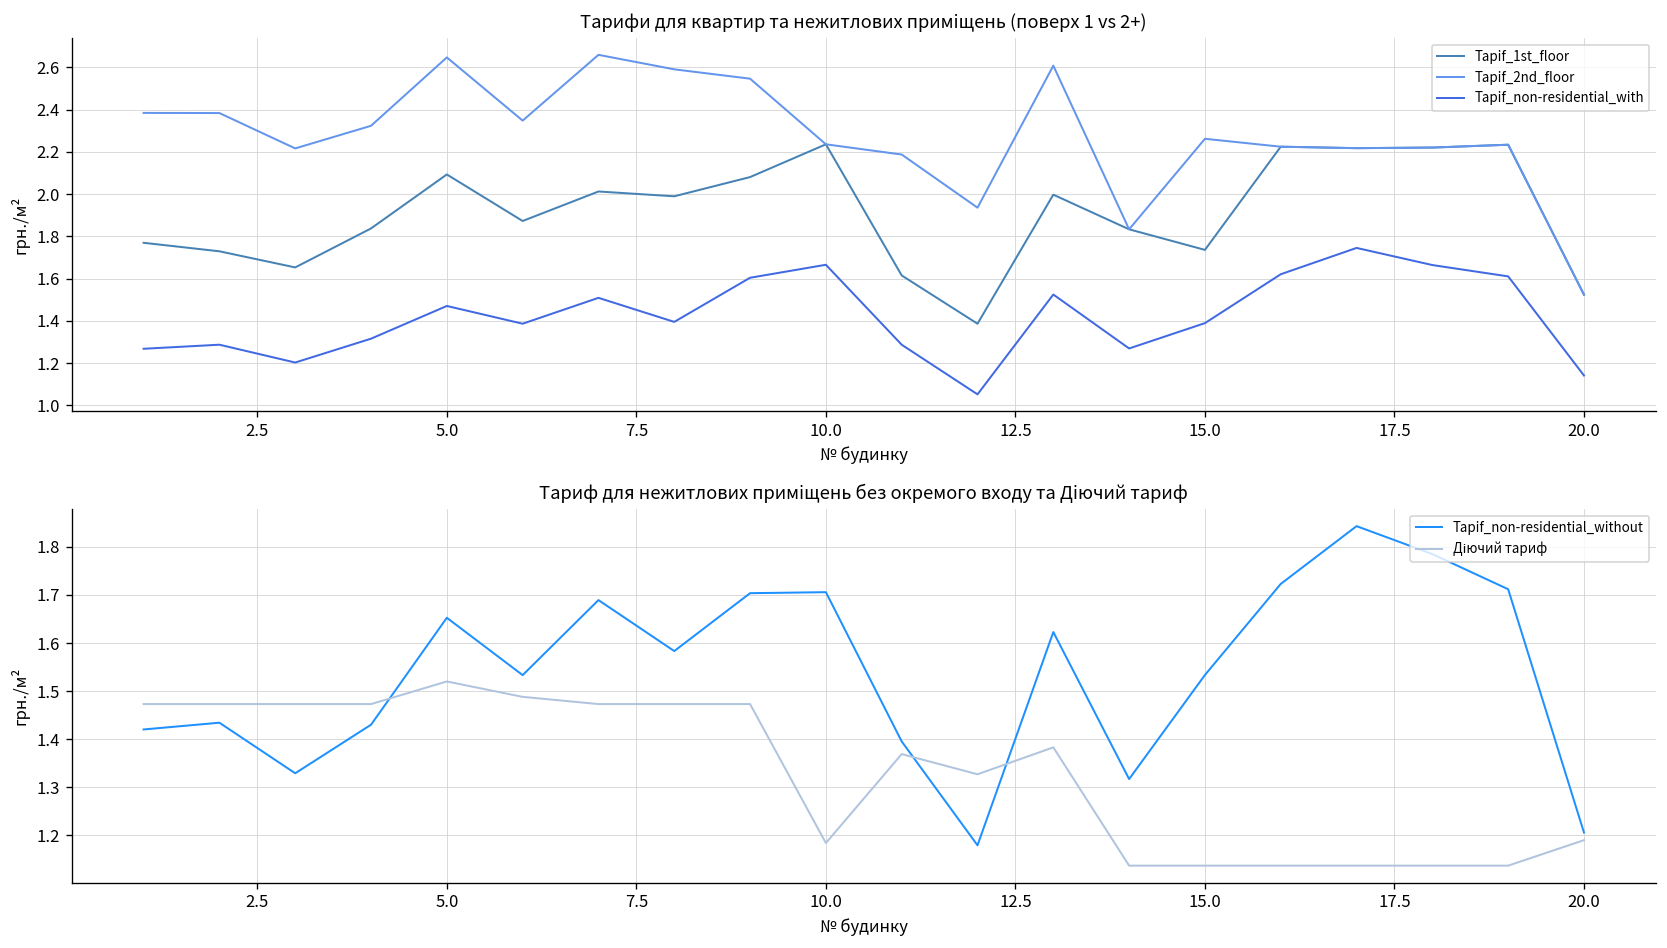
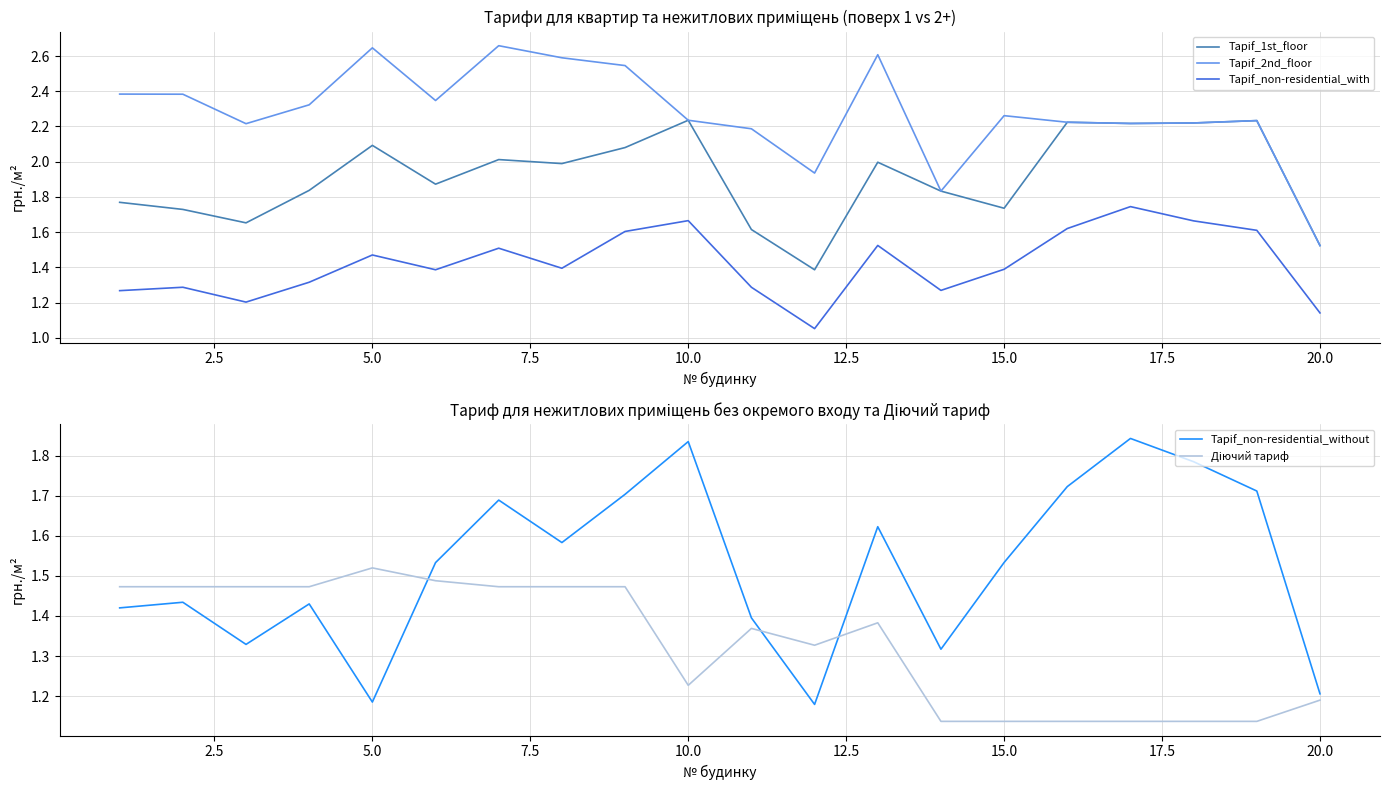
  {
    "Тариф для нежитлових приміщень без окремого входу та Діючий тариф": {
      "Tарif_non-residential_without": {
-       "5.0": 1.65,
-       "10.0": 1.71,
+       "5.0": 1.19,
+       "10.0": 1.84,
        "15.0": 1.53,
        "20.0": 1.21
      },
      "Діючий тариф": {
        "5.0": 1.52,
-       "10.0": 1.18,
+       "10.0": 1.23,
        "15.0": 1.14,
        "20.0": 1.19
      }
    }
  }
